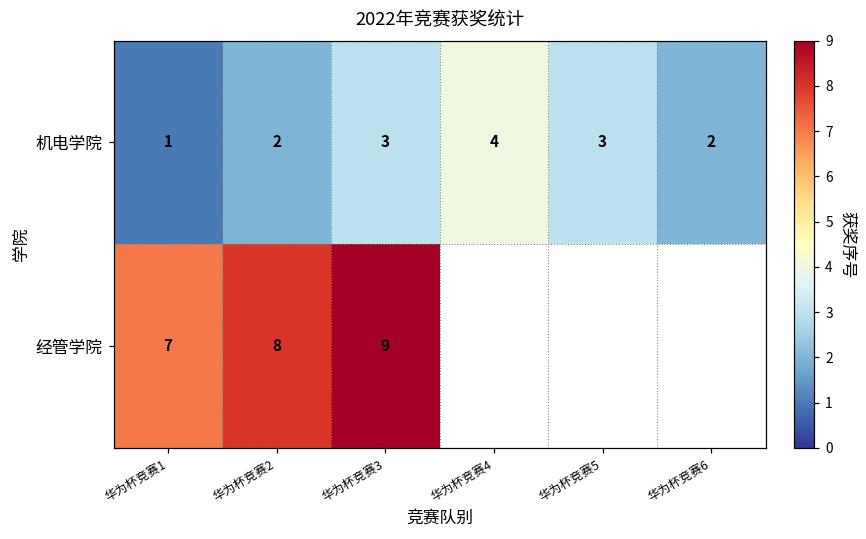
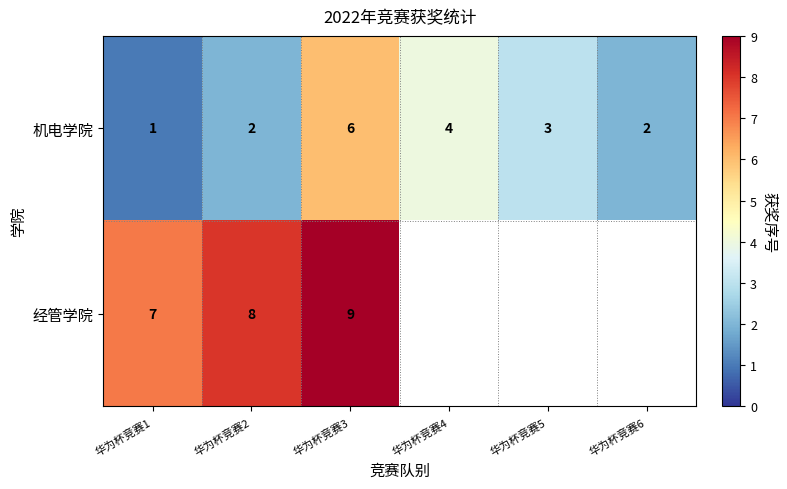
  {
    "机电学院": {
      "华为杯竞赛1": 1,
      "华为杯竞赛2": 2,
-     "华为杯竞赛3": 3,
+     "华为杯竞赛3": 6,
      "华为杯竞赛4": 4,
      "华为杯竞赛5": 3,
      "华为杯竞赛6": 2
    },
    "经管学院": {
      "华为杯竞赛1": 7,
      "华为杯竞赛2": 8,
      "华为杯竞赛3": 9
    }
  }
